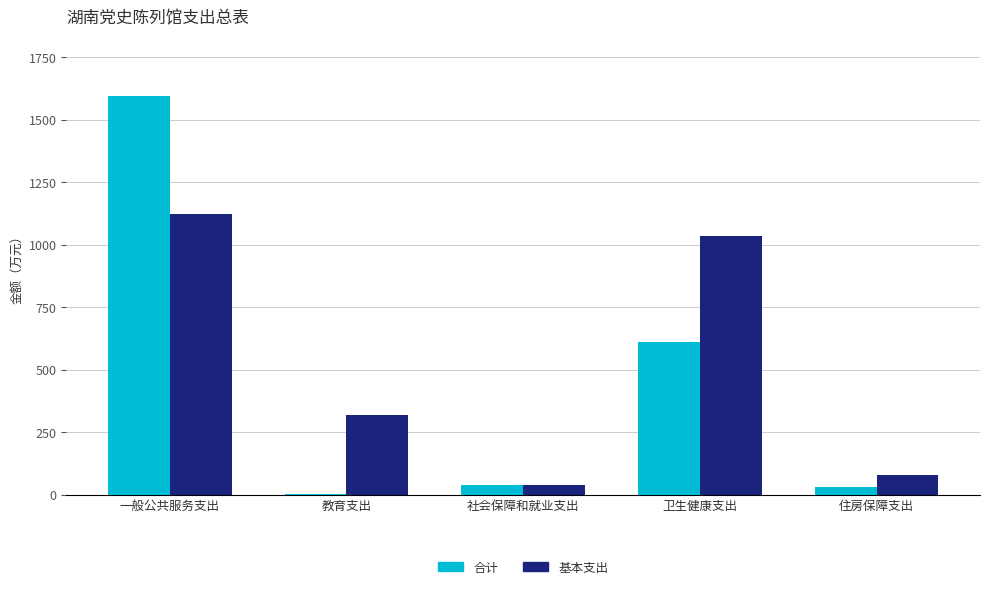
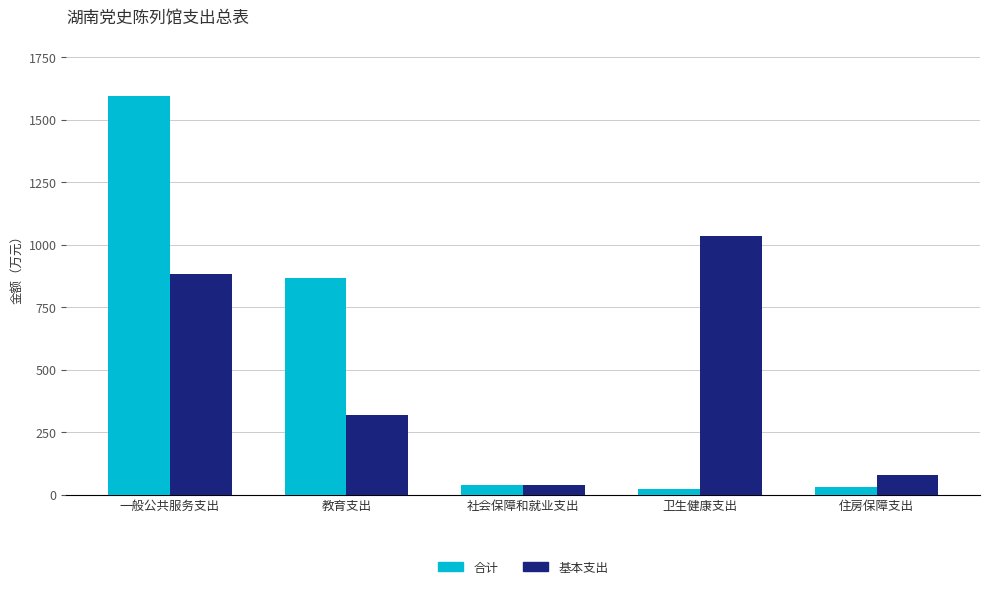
  {
    "合计": {
      "一般公共服务支出": 1590,
-     "教育支出": 0,
+     "教育支出": 870,
      "社会保障和就业支出": 40,
-     "卫生健康支出": 610,
+     "卫生健康支出": 20,
      "住房保障支出": 30
    },
    "基本支出": {
-     "一般公共服务支出": 1120,
+     "一般公共服务支出": 880,
      "教育支出": 320,
      "社会保障和就业支出": 40,
      "卫生健康支出": 1030,
      "住房保障支出": 80
    }
  }
